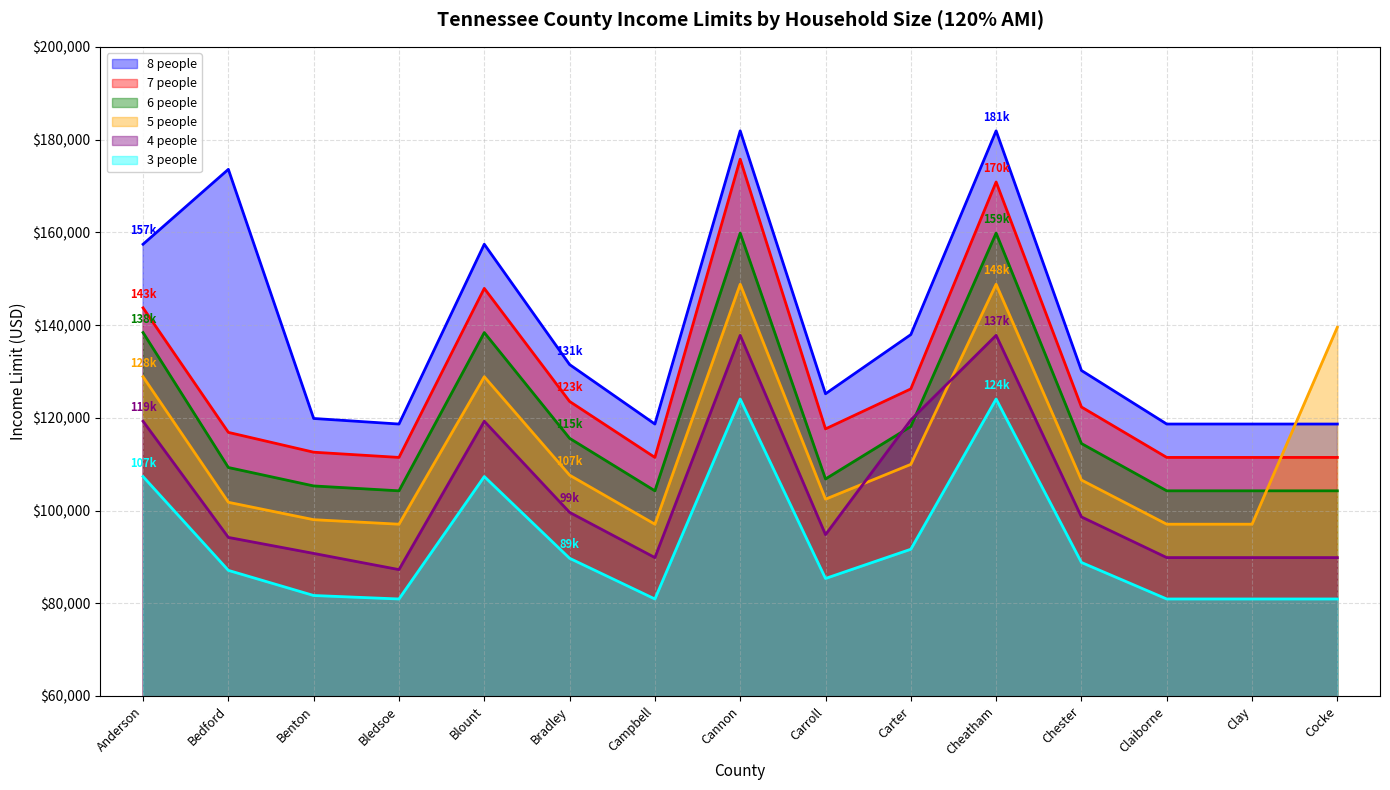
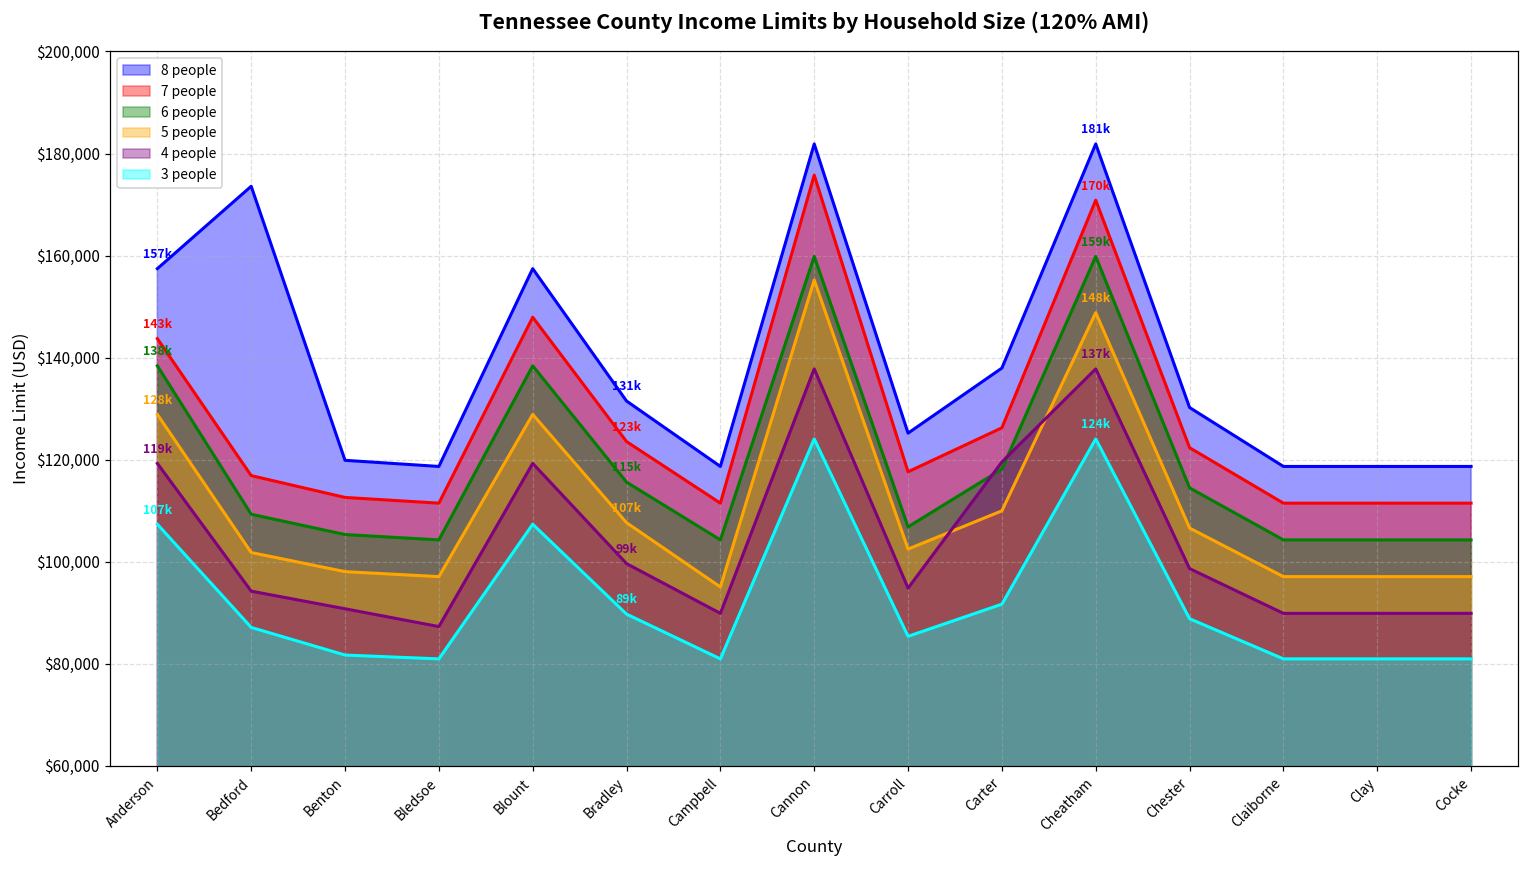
  {
    "8 people": {
      "Anderson": "157k",
      "Bradley": "131k"
    },
    "7 people": {
      "Bedford": "$117,000",
      "Benton": "$113,000",
      "Bledsoe": "$111,000",
      "Blount": "$148,000",
      "Campbell": "$111,000",
      "Cannon": "$176,000",
      "Carroll": "$118,000",
      "Carter": "$126,000",
      "Chester": "$122,000",
      "Claiborne": "$111,000",
      "Clay": "$111,000",
      "Cocke": "$111,000"
    },
    "6 people": {
      "Anderson": "138k"
    },
    "5 people": {
      "Bedford": "$102,000",
      "Benton": "$98,000",
      "Bledsoe": "$97,000",
      "Blount": "$129,000",
-     "Campbell": "$97,000",
-     "Cannon": "$149,000",
+     "Campbell": "$95,000",
+     "Cannon": "$155,000",
      "Carroll": "$102,000",
      "Carter": "$110,000",
      "Chester": "$107,000",
      "Claiborne": "$97,000",
      "Clay": "$97,000",
-     "Cocke": "$140,000"
+     "Cocke": "$97,000"
    },
    "4 people": {
      "Anderson": "119k"
    },
    "3 people": {
      "Anderson": "107k",
      "Cheatham": "124k"
    }
  }
